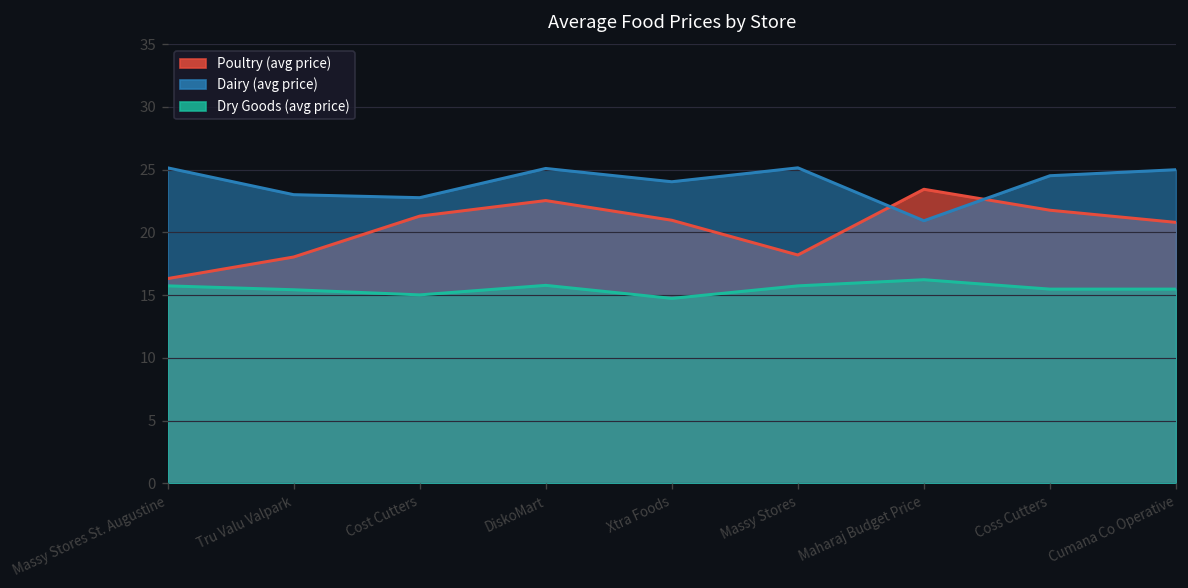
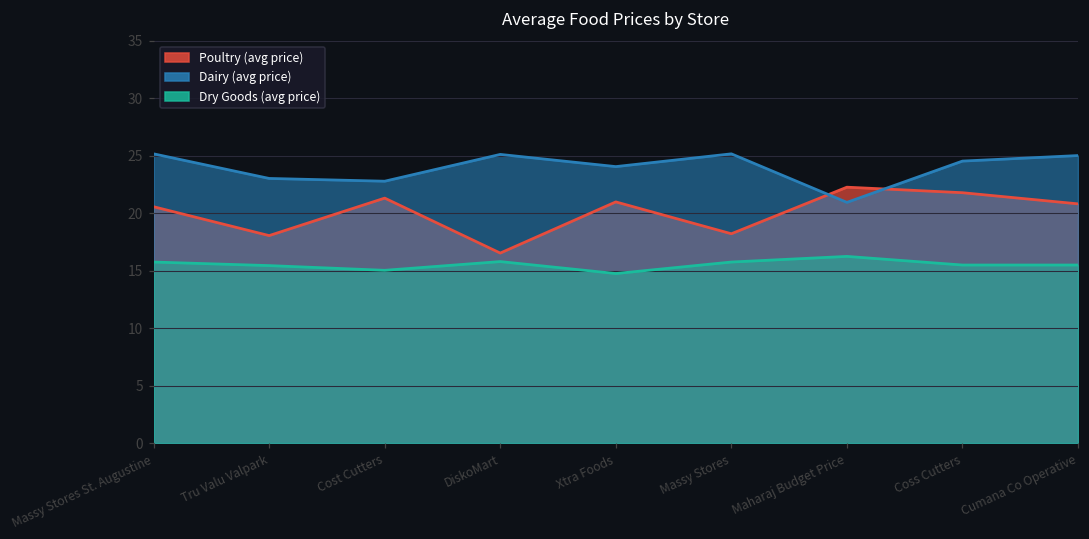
  {
    "Poultry (avg price)": {
-     "Massy Stores St. Augustine": 16.3,
+     "Massy Stores St. Augustine": 20.6,
      "Tru Valu Valpark": 18.0,
      "Cost Cutters": 21.3,
-     "DiskoMart": 22.5,
+     "DiskoMart": 16.5,
      "Xtra Foods": 21.0,
      "Massy Stores": 18.2,
-     "Maharaj Budget Price": 23.4,
+     "Maharaj Budget Price": 22.3,
      "Coss Cutters": 21.8,
      "Cumana Co Operative": 20.8
    }
  }
